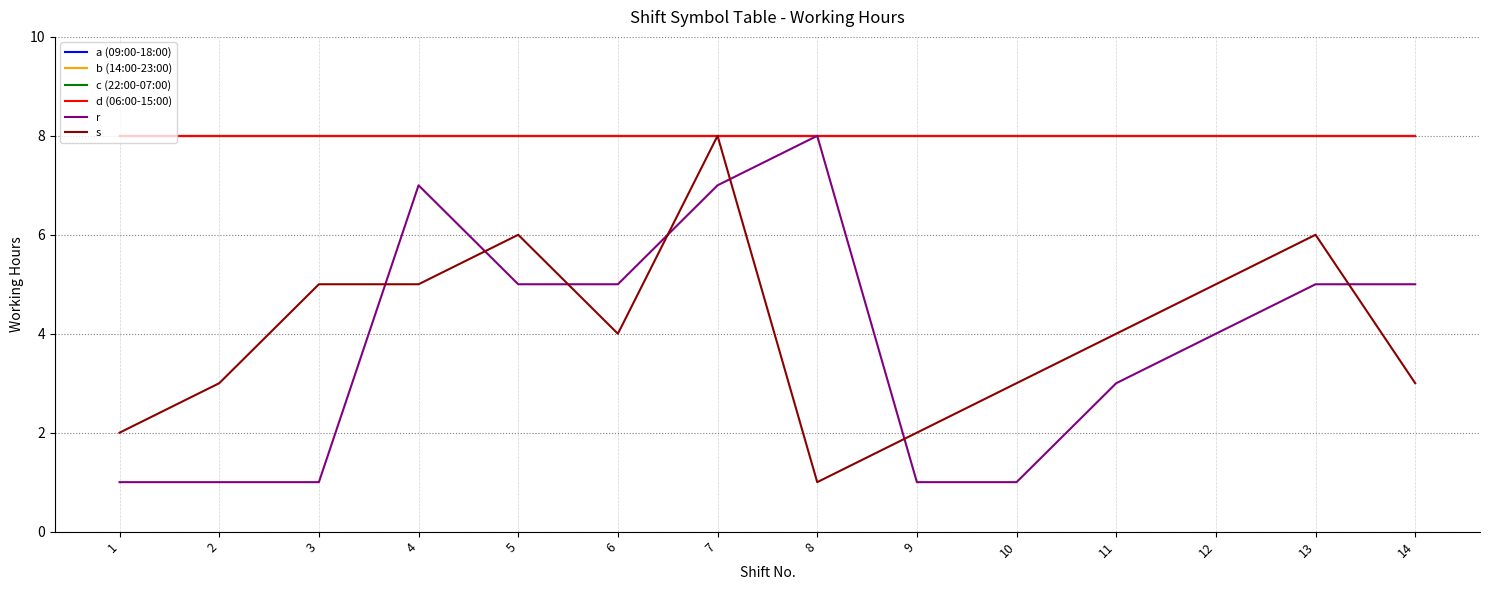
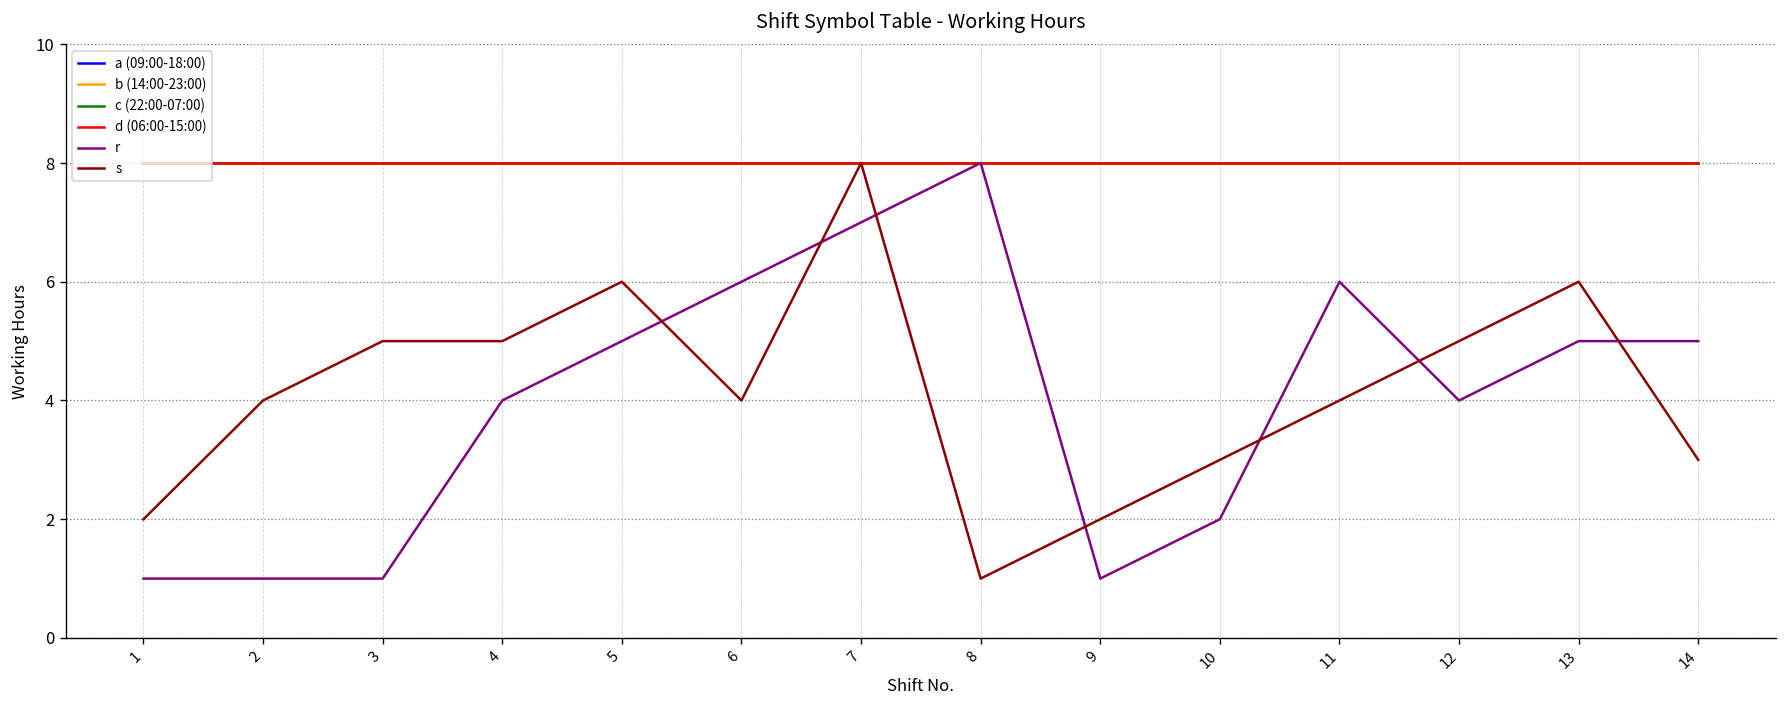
  {
    "d (06:00-15:00)": {
      "2": 8,
      "3": 8,
      "4": 8,
      "5": 8,
      "6": 8,
      "9": 8,
      "10": 8,
      "11": 8,
      "12": 8,
      "13": 8,
      "14": 8
    },
    "r": {
      "1": 1,
      "2": 1,
      "3": 1,
-     "4": 7,
+     "4": 4,
      "5": 5,
-     "6": 5,
+     "6": 6,
      "7": 7,
      "9": 1,
-     "10": 1,
-     "11": 3,
+     "10": 2,
+     "11": 6,
      "12": 4,
      "13": 5,
      "14": 5
    },
    "s": {
      "1": 2,
-     "2": 3,
+     "2": 4,
      "3": 5,
      "4": 5,
      "5": 6,
      "6": 4,
      "8": 1,
      "9": 2,
      "10": 3,
      "11": 4,
      "12": 5,
      "13": 6,
      "14": 3
    }
  }
